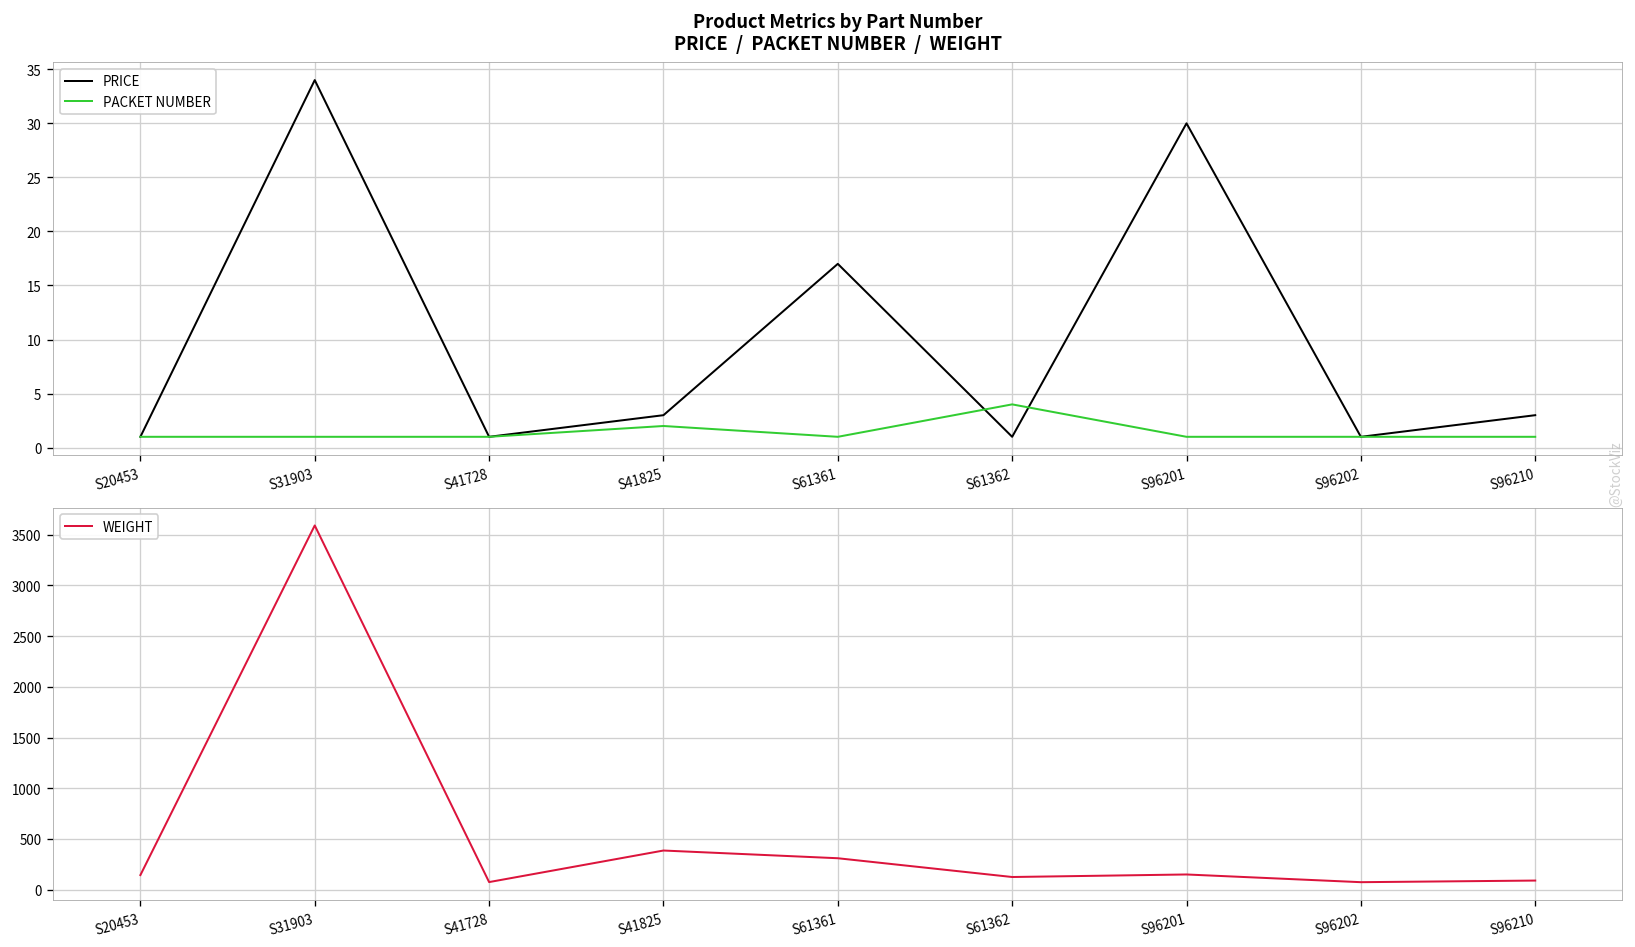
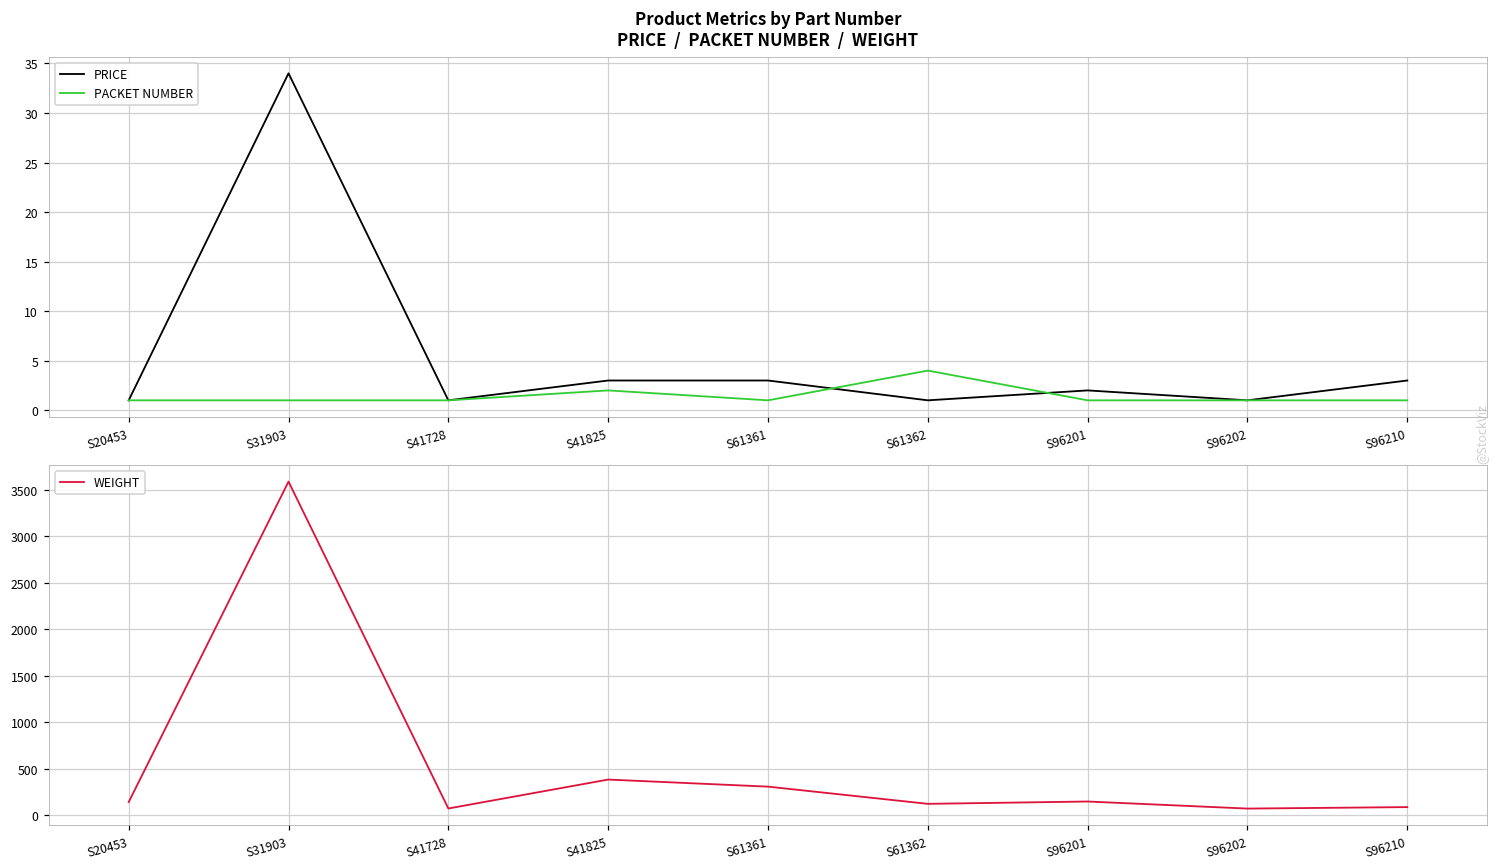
  {
    "Product Metrics by Part Number PRICE / PACKET NUMBER / WEIGHT": {
      "PRICE": {
        "S31903": 34,
        "S41825": 3,
-       "S61361": 17,
+       "S61361": 3,
        "S61362": 1,
-       "S96201": 30,
+       "S96201": 2,
        "S96210": 3
      },
      "PACKET NUMBER": {
        "S31903": 1,
        "S41825": 2,
        "S61361": 1,
        "S61362": 4,
        "S96201": 1,
        "S96210": 1
      }
    }
  }
